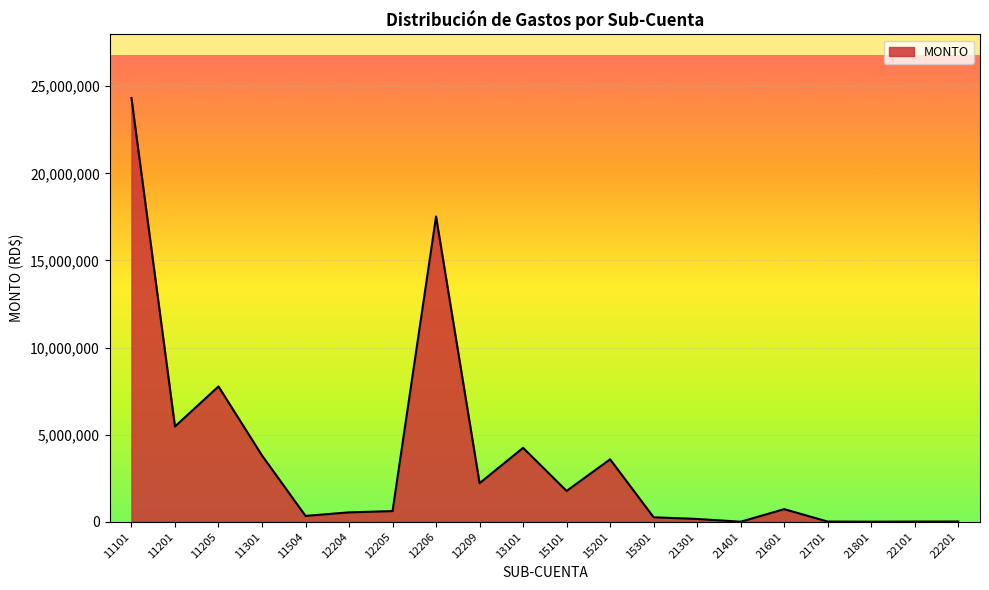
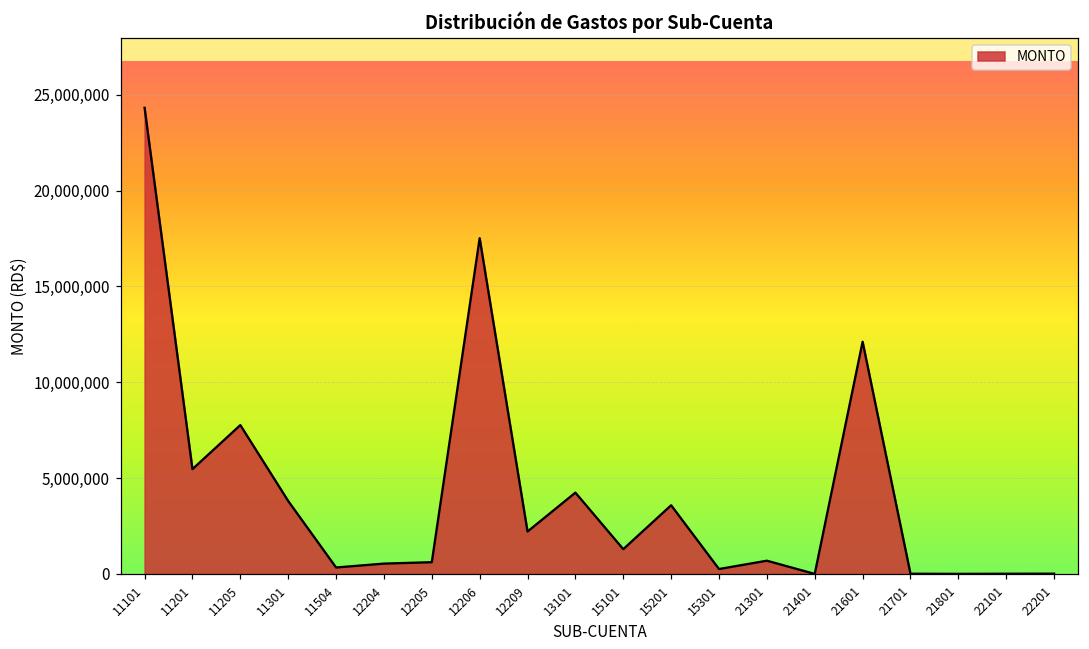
  {
    "11101": "24,300,000",
    "11201": "5,500,000",
    "11205": "7,800,000",
    "11301": "3,800,000",
    "11504": "300,000",
    "12204": "500,000",
    "12205": "600,000",
    "12206": "17,500,000",
    "12209": "2,200,000",
    "13101": "4,200,000",
-   "15101": "1,800,000",
+   "15101": "1,300,000",
    "15201": "3,600,000",
    "15301": "300,000",
-   "21301": "200,000",
+   "21301": "700,000",
    "21401": "0",
-   "21601": "700,000",
+   "21601": "12,100,000",
    "21701": "0",
    "21801": "0",
    "22101": "0",
    "22201": "0"
  }
